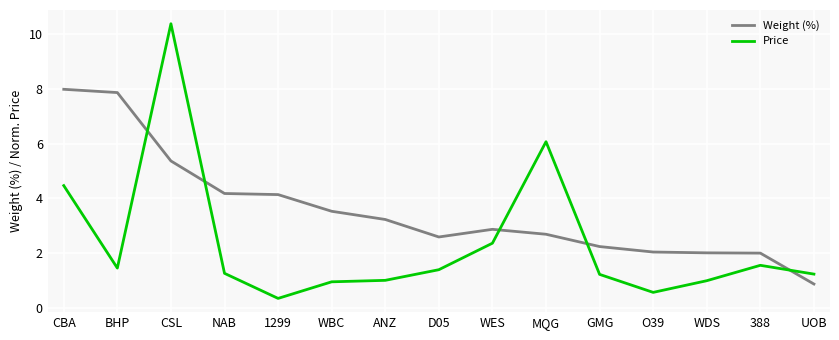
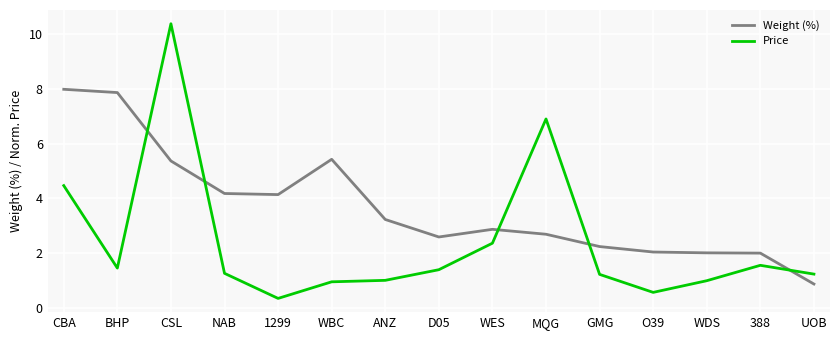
  {
    "Weight (%)": {
      "CBA": 8.0,
      "BHP": 7.9,
      "CSL": 5.4,
      "NAB": 4.2,
      "1299": 4.1,
-     "WBC": 3.5,
+     "WBC": 5.4,
      "ANZ": 3.2,
      "D05": 2.6,
      "WES": 2.9,
      "MQG": 2.7,
      "GMG": 2.2,
      "O39": 2.0,
      "WDS": 2.0,
      "388": 2.0,
      "UOB": 0.9
    },
    "Price": {
      "CBA": 4.5,
      "BHP": 1.5,
      "CSL": 10.4,
      "NAB": 1.3,
      "1299": 0.3,
      "WBC": 1.0,
      "ANZ": 1.0,
      "D05": 1.4,
      "WES": 2.4,
-     "MQG": 6.1,
+     "MQG": 6.9,
      "GMG": 1.2,
      "O39": 0.6,
      "WDS": 1.0,
      "388": 1.6,
      "UOB": 1.2
    }
  }
